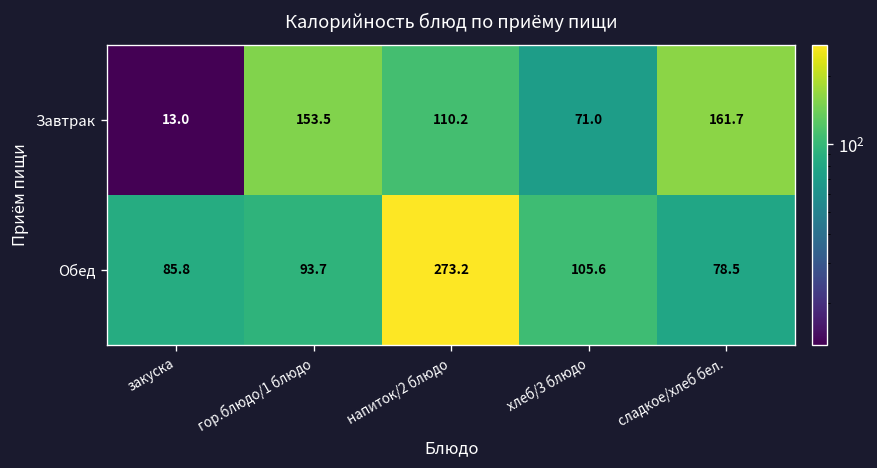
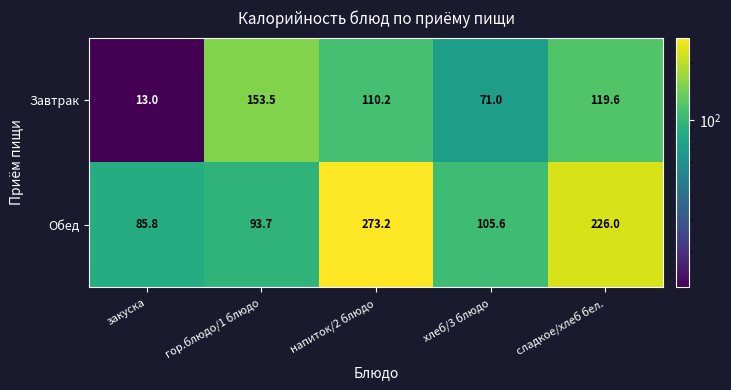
  {
    "Завтрак": {
      "закуска": 13.0,
      "гор.блюдо/1 блюдо": 153.5,
      "напиток/2 блюдо": 110.2,
      "хлеб/3 блюдо": 71.0,
-     "сладкое/хлеб бел.": 161.7
+     "сладкое/хлеб бел.": 119.6
    },
    "Обед": {
      "закуска": 85.8,
      "гор.блюдо/1 блюдо": 93.7,
      "напиток/2 блюдо": 273.2,
      "хлеб/3 блюдо": 105.6,
-     "сладкое/хлеб бел.": 78.5
+     "сладкое/хлеб бел.": 226.0
    }
  }
